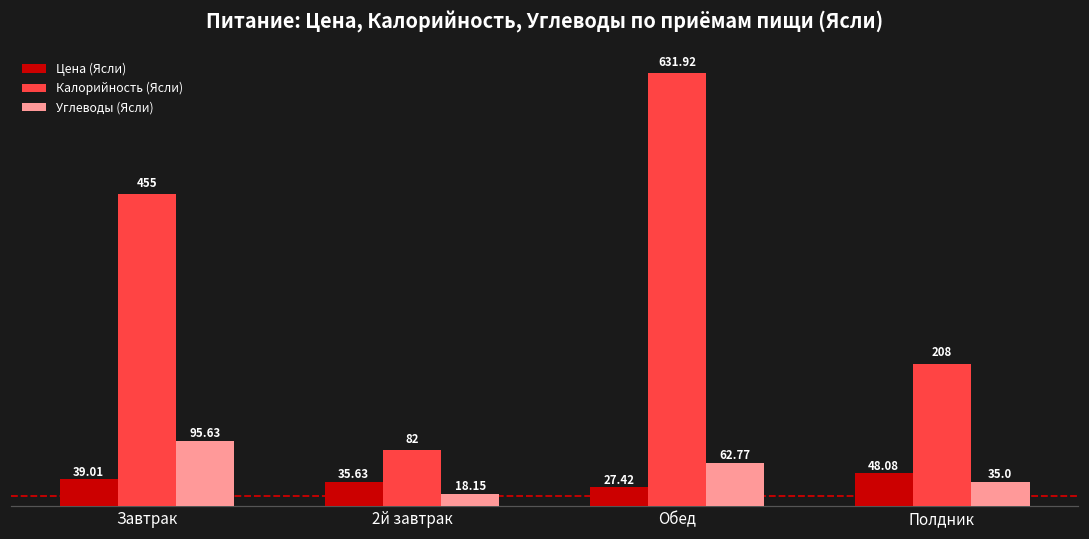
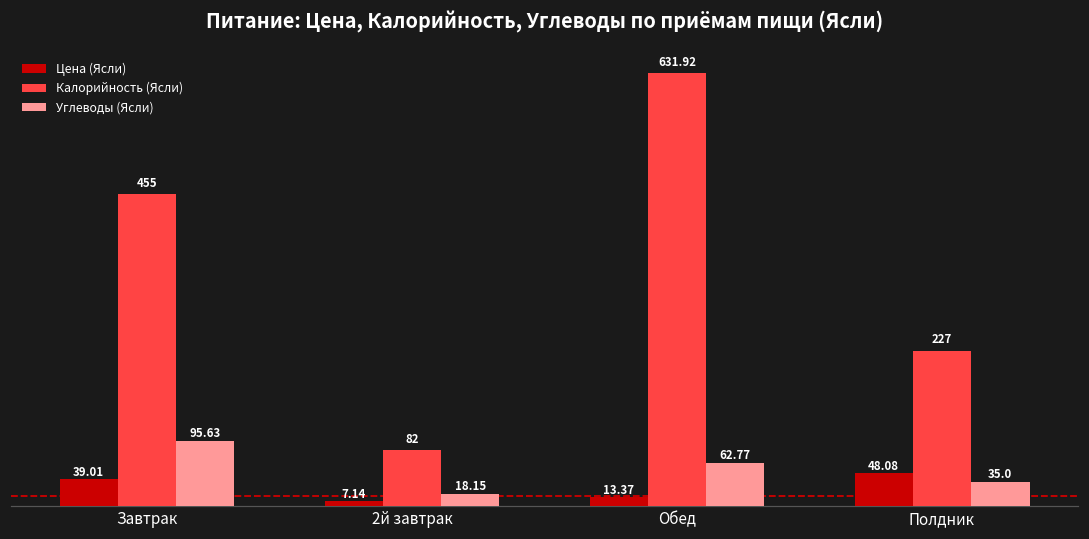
  {
    "Цена (Ясли)": {
      "Завтрак": 39.01,
-     "2й завтрак": 35.63,
-     "Обед": 27.42,
+     "2й завтрак": 7.14,
+     "Обед": 13.37,
      "Полдник": 48.08
    },
    "Калорийность (Ясли)": {
      "Завтрак": 455,
      "2й завтрак": 82,
      "Обед": 631.92,
-     "Полдник": 208
+     "Полдник": 227
    },
    "Углеводы (Ясли)": {
      "Завтрак": 95.63,
      "2й завтрак": 18.15,
      "Обед": 62.77,
      "Полдник": 35.0
    }
  }
